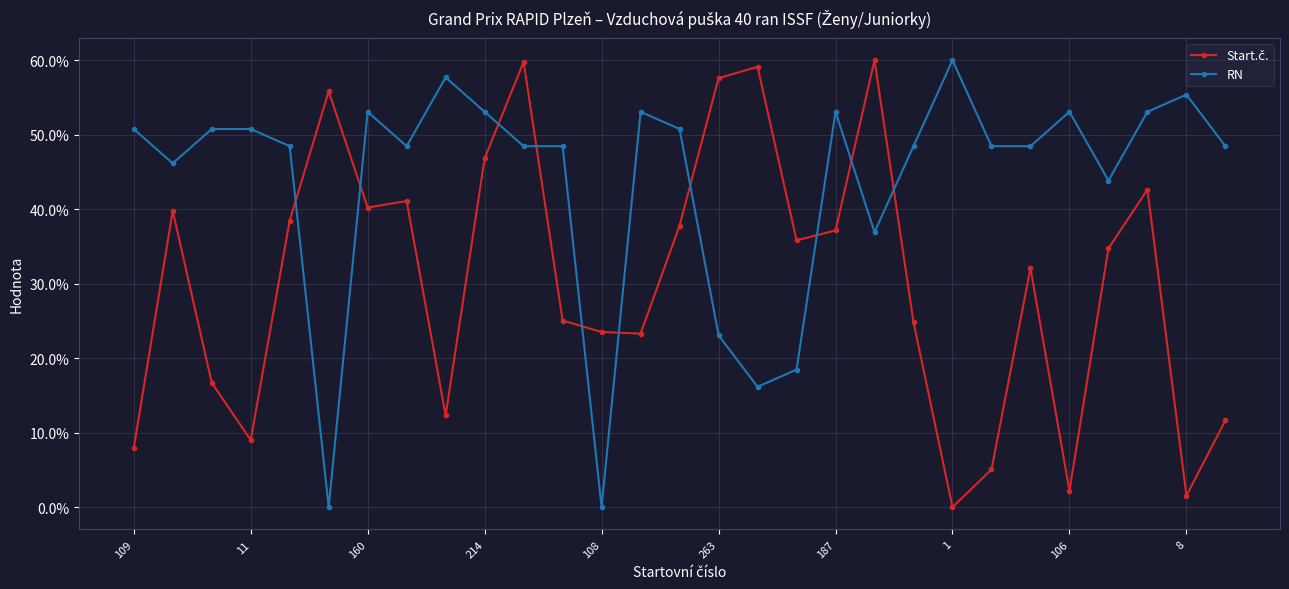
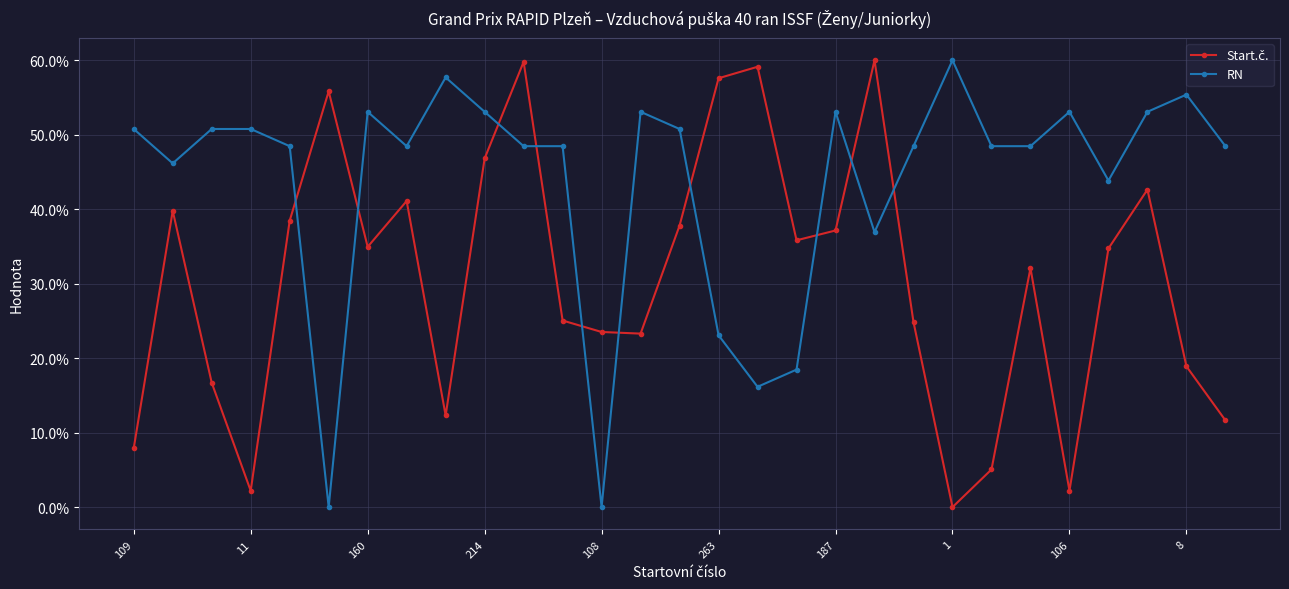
  {
    "Start.č.": {
      "109": "8%",
-     "11": "9%",
-     "160": "40%",
+     "11": "2%",
+     "160": "35%",
      "214": "47%",
      "108": "24%",
      "263": "58%",
      "187": "37%",
      "1": "0%",
      "106": "2%",
-     "8": "2%"
+     "8": "19%"
    },
    "RN": {
      "109": "51%",
      "11": "51%",
      "160": "53%",
      "214": "53%",
      "108": "0%",
      "263": "23%",
      "187": "53%",
      "1": "60%",
      "106": "53%",
      "8": "55%"
    }
  }
